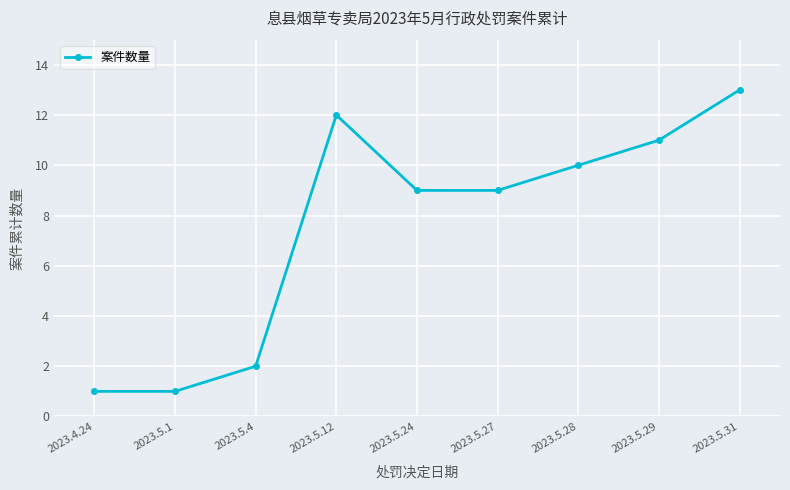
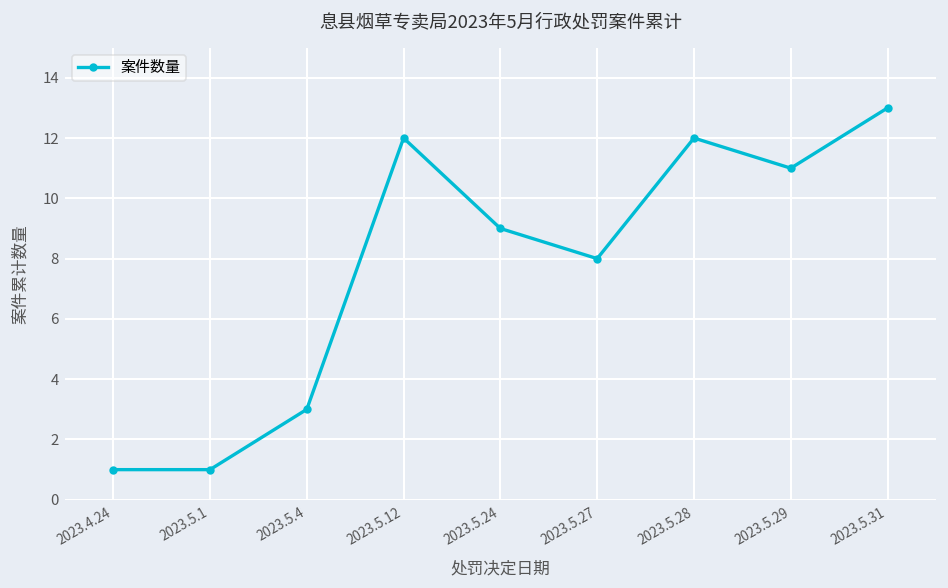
  {
    "2023.4.24": 1,
    "2023.5.1": 1,
-   "2023.5.4": 2,
+   "2023.5.4": 3,
    "2023.5.12": 12,
    "2023.5.24": 9,
-   "2023.5.27": 9,
-   "2023.5.28": 10,
+   "2023.5.27": 8,
+   "2023.5.28": 12,
    "2023.5.29": 11,
    "2023.5.31": 13
  }
